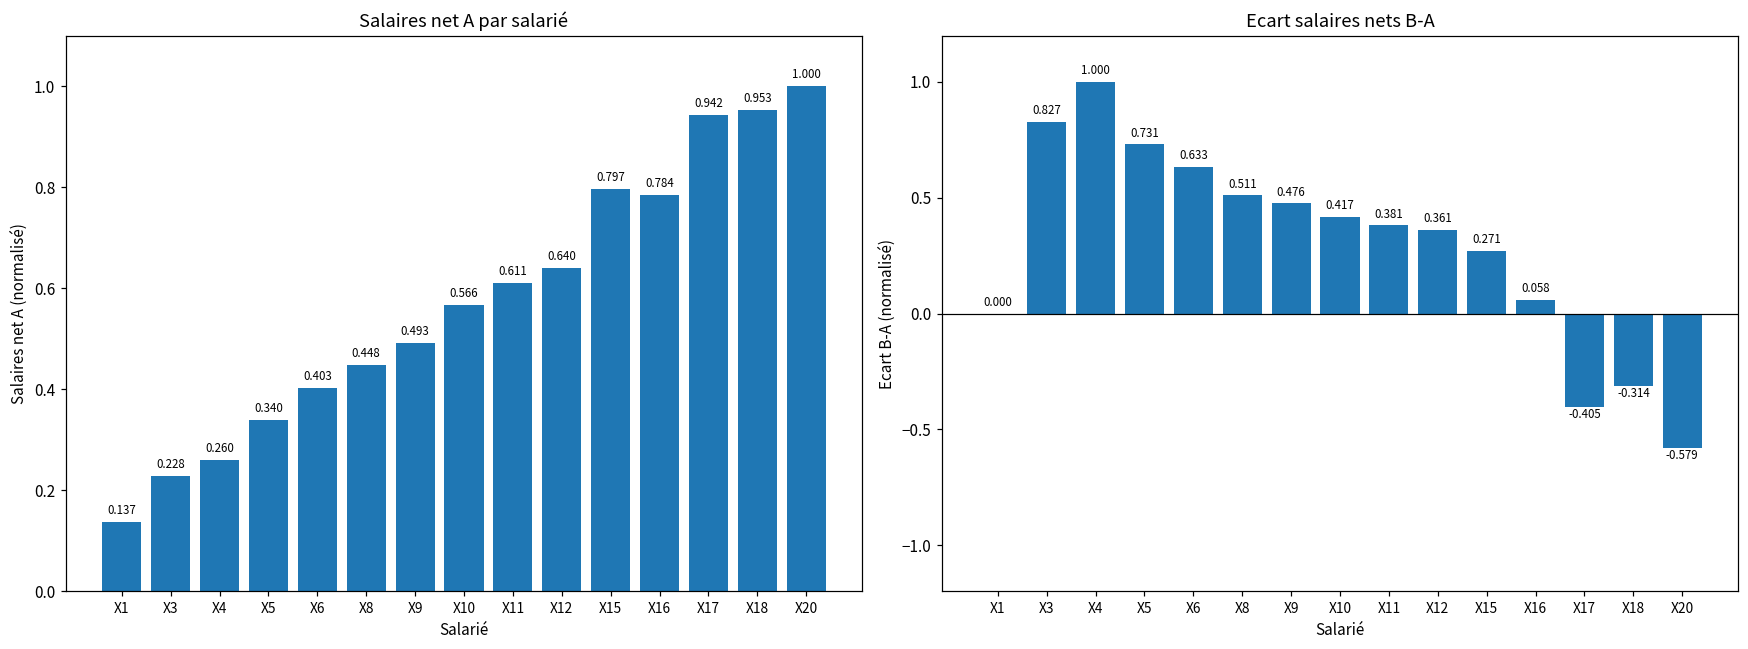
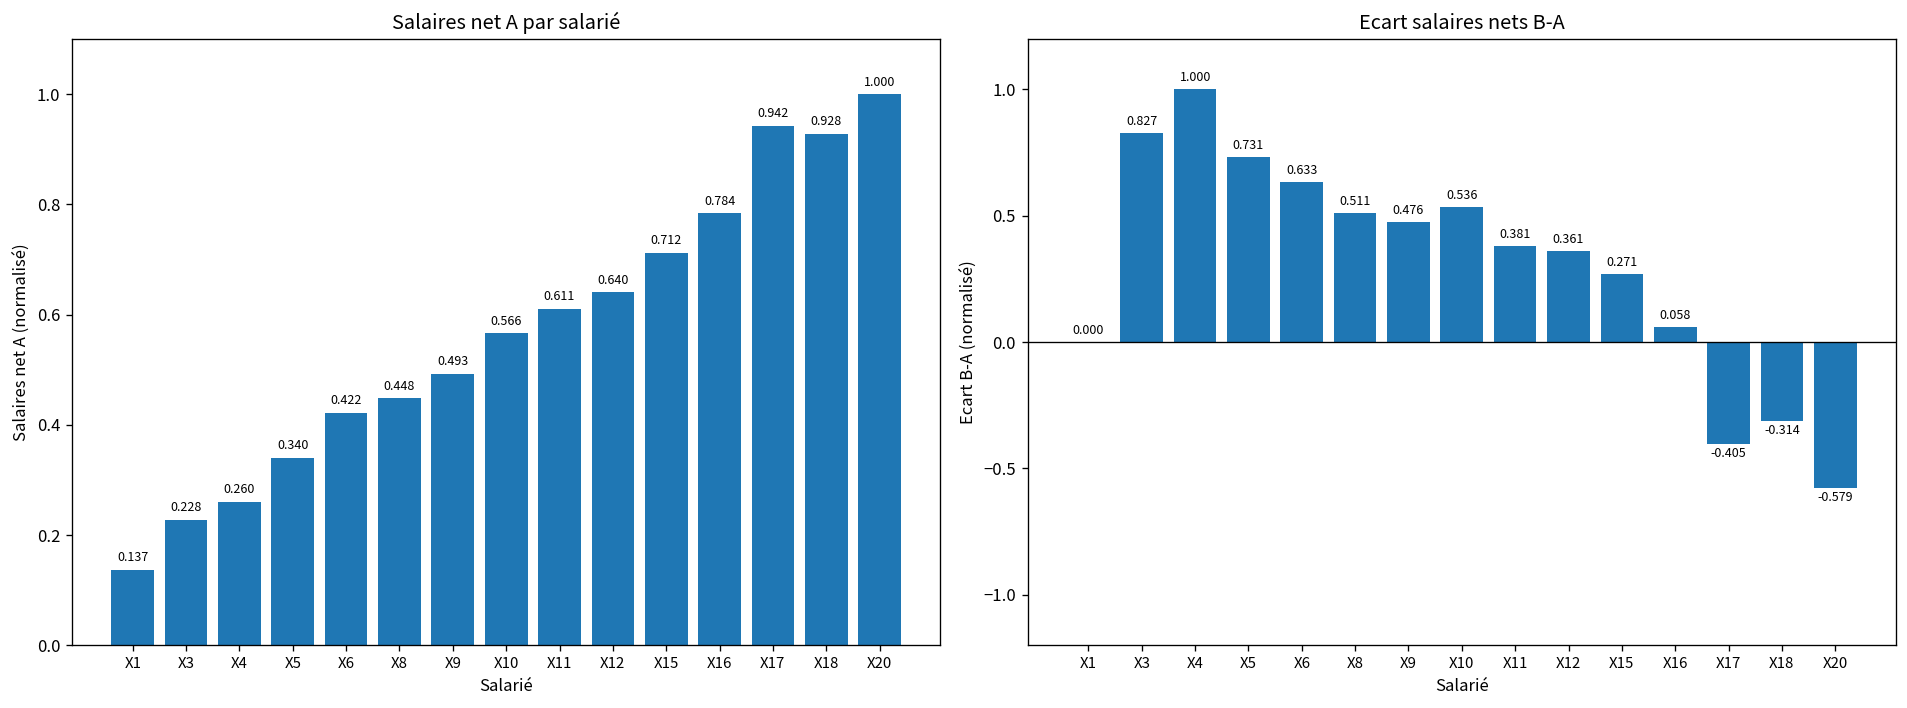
  {
    "Salaires net A par salarié": {
      "X1": 0.137,
      "X3": 0.228,
      "X4": 0.260,
      "X5": 0.340,
-     "X6": 0.403,
+     "X6": 0.422,
      "X8": 0.448,
      "X9": 0.493,
      "X10": 0.566,
      "X11": 0.611,
      "X12": 0.640,
-     "X15": 0.797,
+     "X15": 0.712,
      "X16": 0.784,
      "X17": 0.942,
-     "X18": 0.953,
+     "X18": 0.928,
      "X20": 1.000
    },
    "Ecart salaires nets B-A": {
      "X1": 0.000,
      "X3": 0.827,
      "X4": 1.000,
      "X5": 0.731,
      "X6": 0.633,
      "X8": 0.511,
      "X9": 0.476,
-     "X10": 0.417,
+     "X10": 0.536,
      "X11": 0.381,
      "X12": 0.361,
      "X15": 0.271,
      "X16": 0.058,
      "X17": -0.405,
      "X18": -0.314,
      "X20": -0.579
    }
  }
